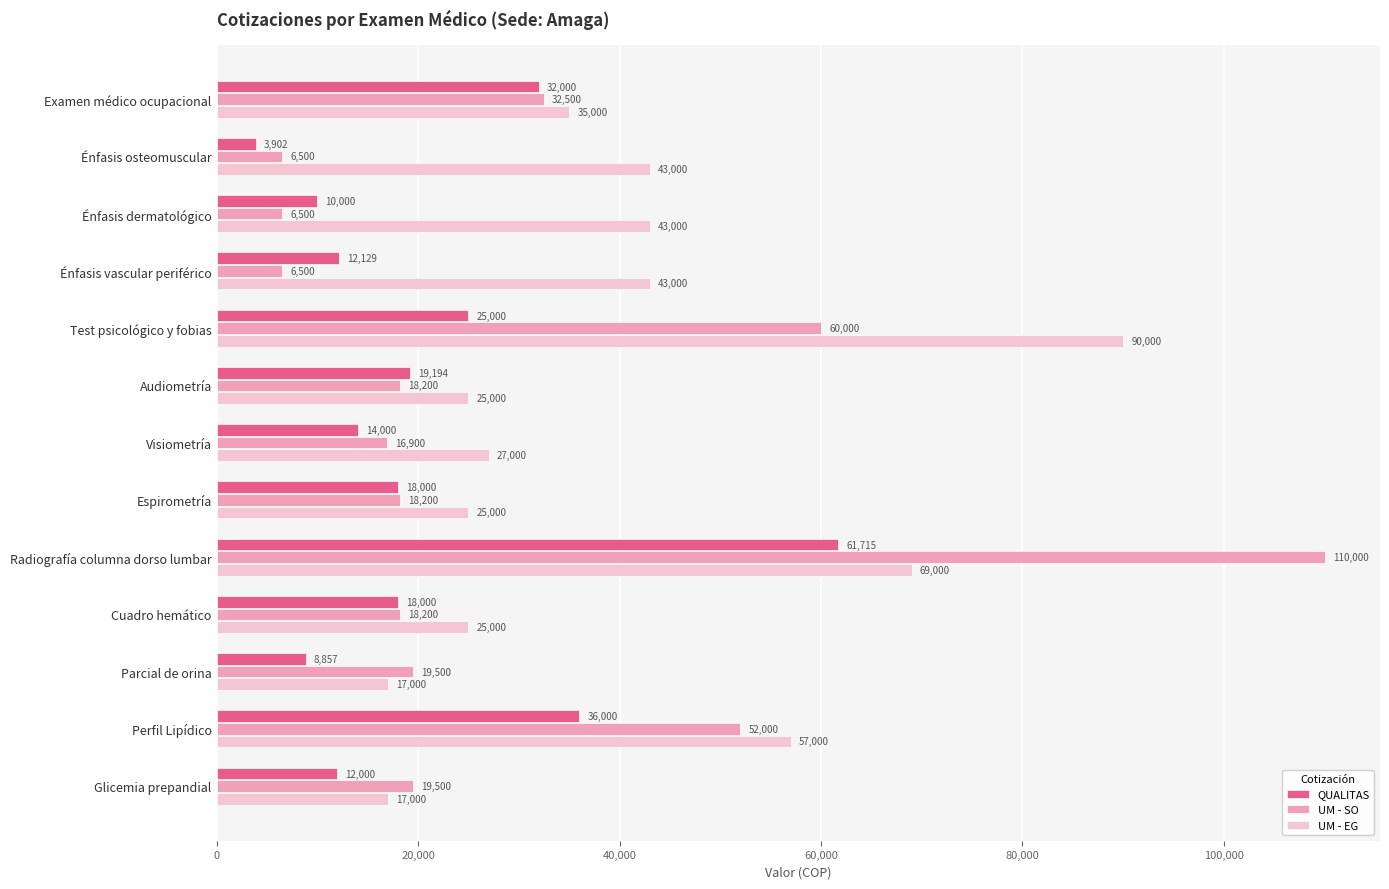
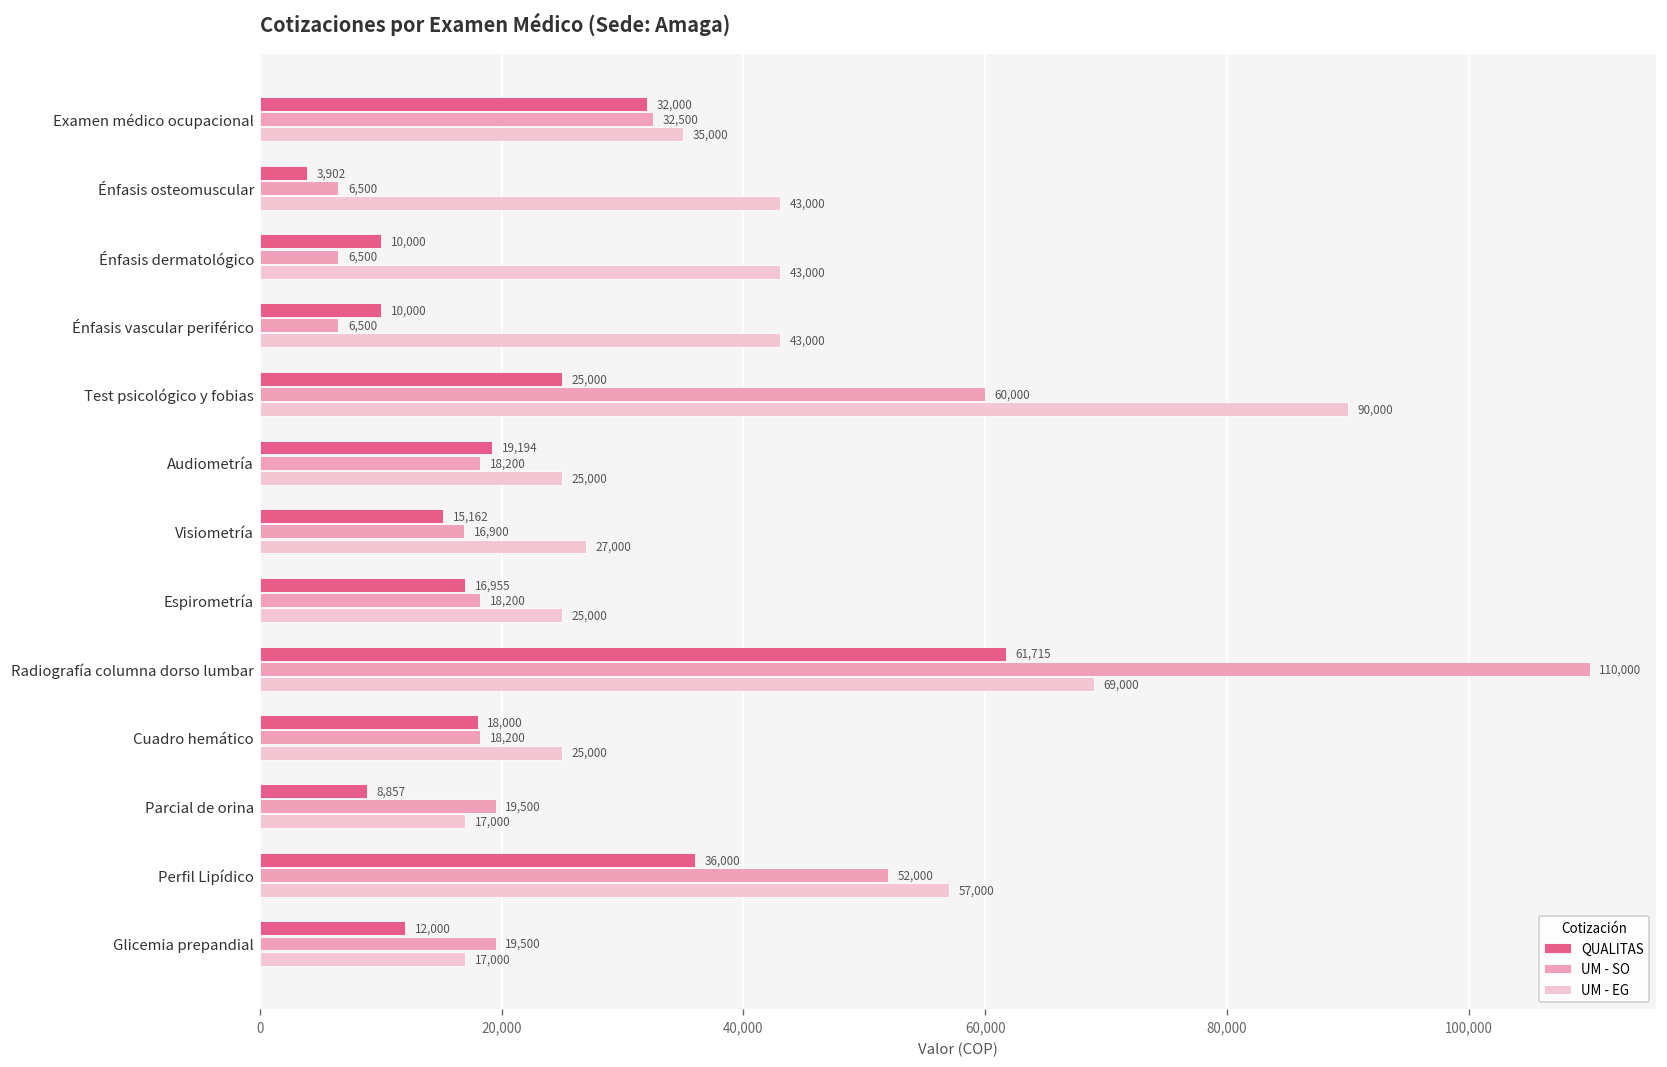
  {
    "QUALITAS": {
      "Examen médico ocupacional": "32,000",
      "Énfasis osteomuscular": "3,902",
      "Énfasis dermatológico": "10,000",
-     "Énfasis vascular periférico": "12,129",
+     "Énfasis vascular periférico": "10,000",
      "Test psicológico y fobias": "25,000",
      "Audiometría": "19,194",
-     "Visiometría": "14,000",
-     "Espirometría": "18,000",
+     "Visiometría": "15,162",
+     "Espirometría": "16,955",
      "Radiografía columna dorso lumbar": "61,715",
      "Cuadro hemático": "18,000",
      "Parcial de orina": "8,857",
      "Perfil Lipídico": "36,000",
      "Glicemia prepandial": "12,000"
    }
  }
